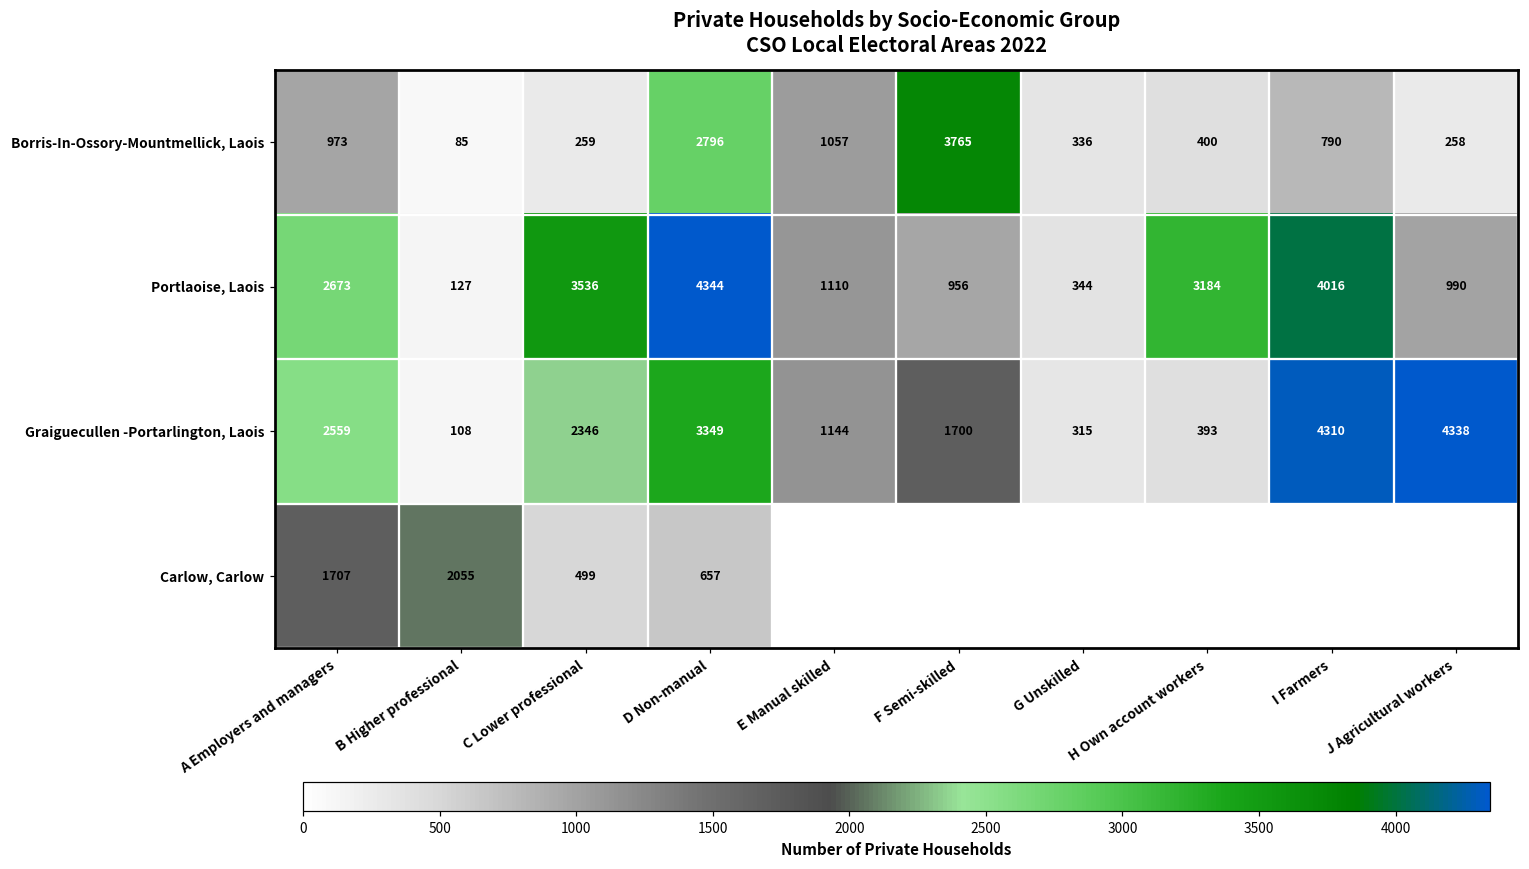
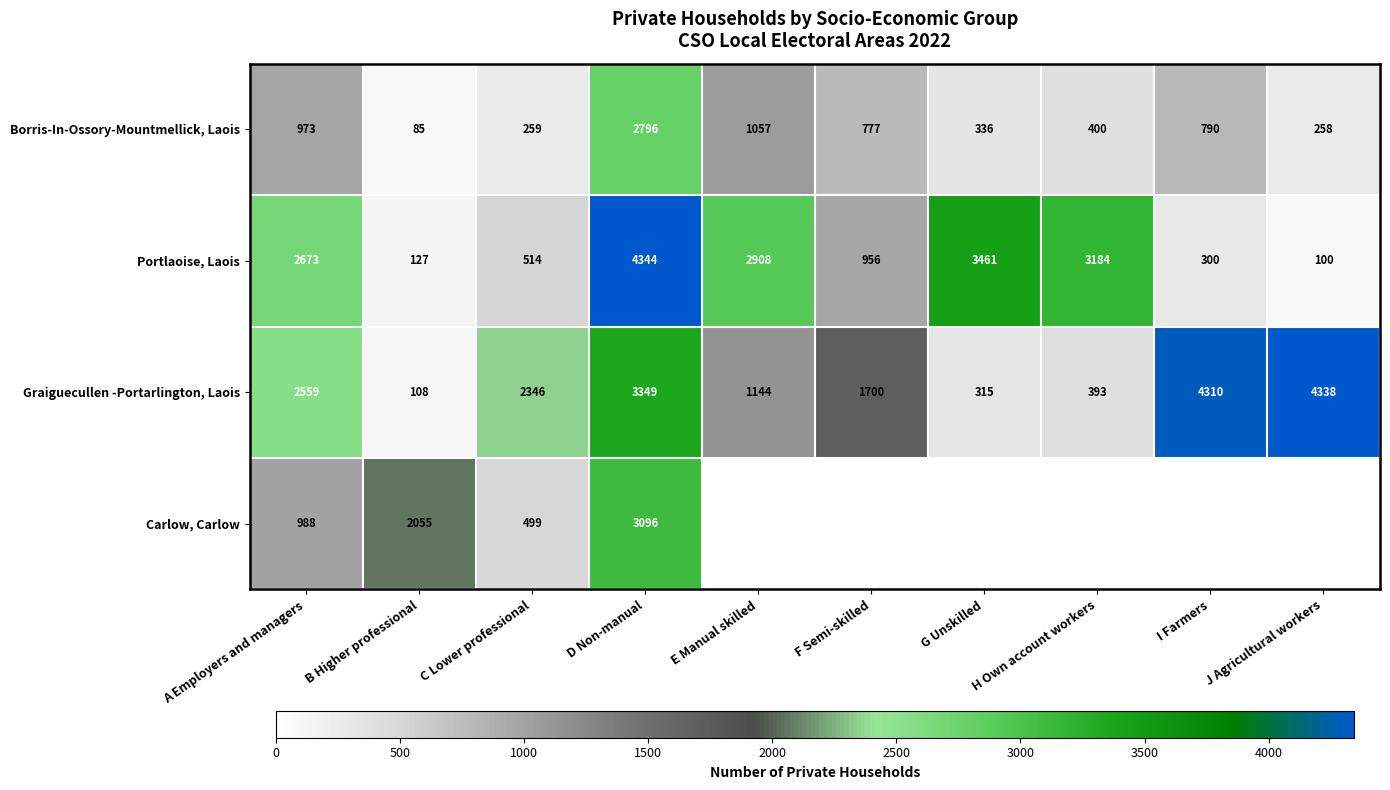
  {
    "Borris-In-Ossory-Mountmellick, Laois": {
      "A Employers and managers": 973,
      "B Higher professional": 85,
      "C Lower professional": 259,
      "D Non-manual": 2796,
      "E Manual skilled": 1057,
-     "F Semi-skilled": 3765,
+     "F Semi-skilled": 777,
      "G Unskilled": 336,
      "H Own account workers": 400,
      "I Farmers": 790,
      "J Agricultural workers": 258
    },
    "Portlaoise, Laois": {
      "A Employers and managers": 2673,
      "B Higher professional": 127,
-     "C Lower professional": 3536,
+     "C Lower professional": 514,
      "D Non-manual": 4344,
-     "E Manual skilled": 1110,
+     "E Manual skilled": 2908,
      "F Semi-skilled": 956,
-     "G Unskilled": 344,
+     "G Unskilled": 3461,
      "H Own account workers": 3184,
-     "I Farmers": 4016,
-     "J Agricultural workers": 990
+     "I Farmers": 300,
+     "J Agricultural workers": 100
    },
    "Graiguecullen -Portarlington, Laois": {
      "A Employers and managers": 2559,
      "B Higher professional": 108,
      "C Lower professional": 2346,
      "D Non-manual": 3349,
      "E Manual skilled": 1144,
      "F Semi-skilled": 1700,
      "G Unskilled": 315,
      "H Own account workers": 393,
      "I Farmers": 4310,
      "J Agricultural workers": 4338
    },
    "Carlow, Carlow": {
-     "A Employers and managers": 1707,
+     "A Employers and managers": 988,
      "B Higher professional": 2055,
      "C Lower professional": 499,
-     "D Non-manual": 657
+     "D Non-manual": 3096
    }
  }
